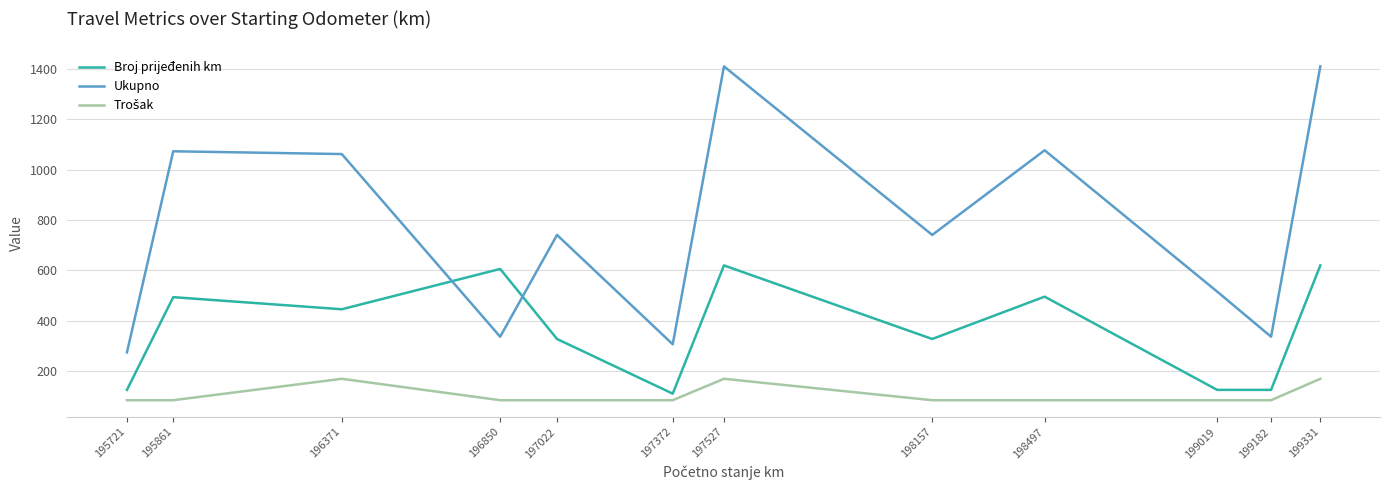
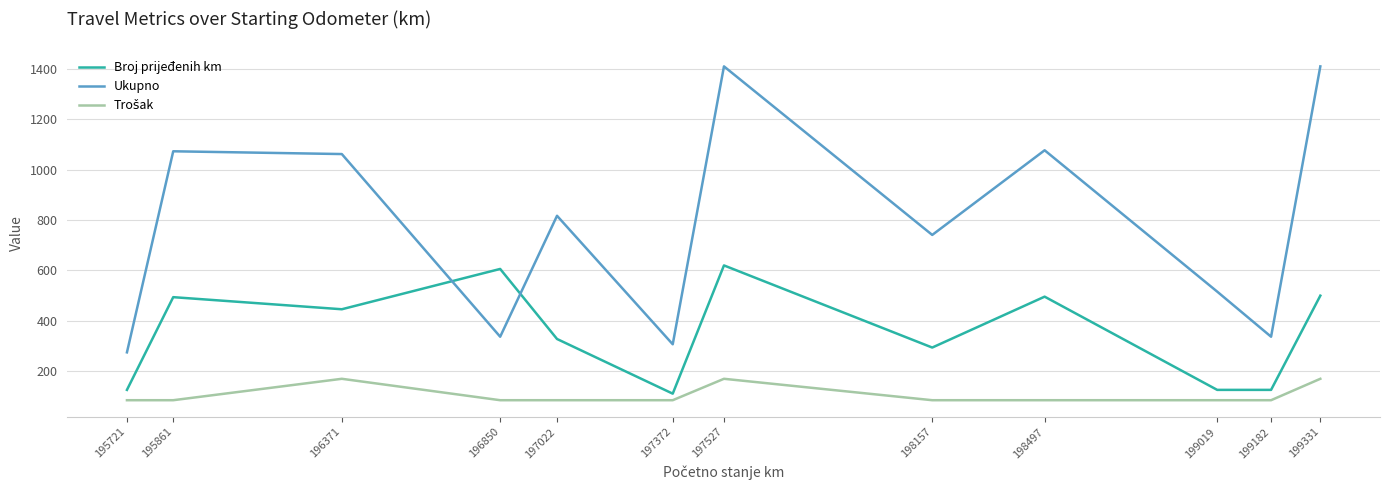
  {
    "Broj prijeđenih km": {
      "195721": 130,
      "195861": 490,
      "196371": 450,
      "196850": 610,
      "197022": 330,
      "197372": 110,
      "197527": 620,
-     "198157": 330,
+     "198157": 290,
      "198497": 500,
      "199019": 130,
      "199182": 130,
-     "199331": 620
+     "199331": 500
    },
    "Ukupno": {
      "195721": 280,
      "195861": 1070,
      "196371": 1060,
      "196850": 340,
-     "197022": 740,
+     "197022": 820,
      "197372": 310,
      "197527": 1410,
      "198157": 740,
      "198497": 1080,
      "199019": 520,
      "199182": 340,
      "199331": 1410
    },
    "Trošak": {
      "195721": 90,
      "195861": 90,
      "196371": 170,
      "196850": 90,
      "197022": 90,
      "197372": 90,
      "197527": 170,
      "198157": 90,
      "198497": 90,
      "199019": 90,
      "199182": 90,
      "199331": 170
    }
  }
